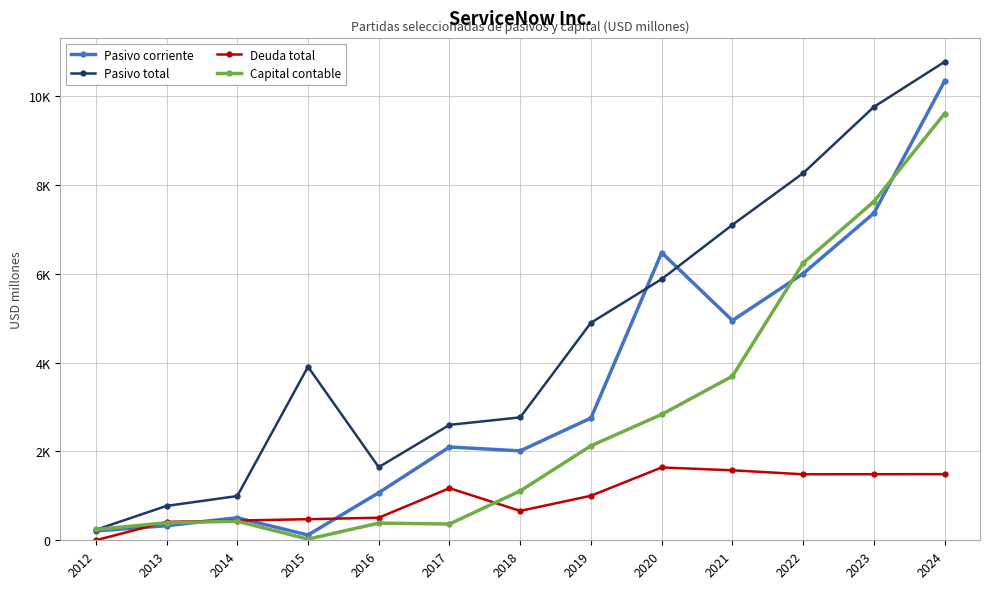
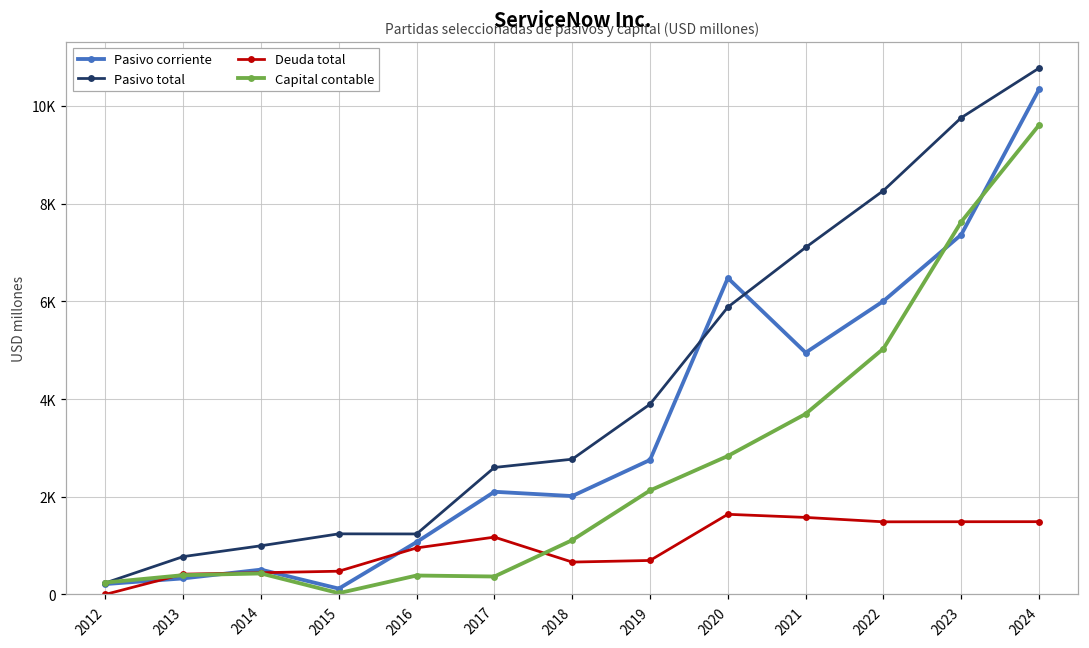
  {
    "Pasivo corriente": {
      "2013": 300,
      "2014": 500,
      "2015": 100,
      "2016": 1100,
      "2017": 2100,
      "2018": 2000,
      "2019": 2800,
      "2020": 6500,
      "2021": 4900,
      "2022": 6000,
      "2023": 7400,
      "2024": 10300
    },
    "Pasivo total": {
      "2013": 800,
      "2014": 1000,
-     "2015": 3900,
-     "2016": 1600,
+     "2015": 1200,
+     "2016": 1200,
      "2017": 2600,
      "2018": 2800,
-     "2019": 4900,
+     "2019": 3900,
      "2020": 5900,
      "2021": 7100,
      "2022": 8300,
      "2023": 9800,
      "2024": 10800
    },
    "Deuda total": {
      "2012": 0,
      "2015": 500,
-     "2016": 500,
+     "2016": 1000,
      "2017": 1200,
      "2018": 700,
-     "2019": 1000,
+     "2019": 700,
      "2020": 1600,
      "2021": 1600,
      "2022": 1500,
      "2023": 1500,
      "2024": 1500
    },
    "Capital contable": {
      "2015": 0,
      "2016": 400,
      "2017": 400,
      "2018": 1100,
      "2019": 2100,
      "2020": 2800,
      "2021": 3700,
-     "2022": 6200,
+     "2022": 5000,
      "2023": 7600,
      "2024": 9600
    }
  }
